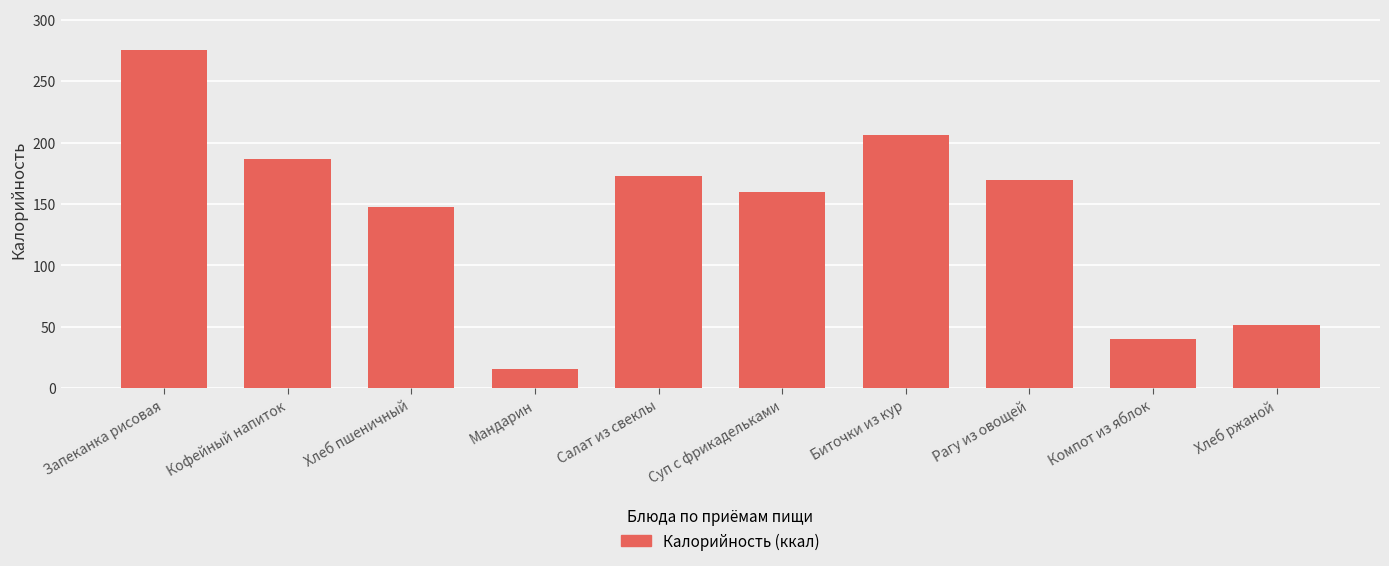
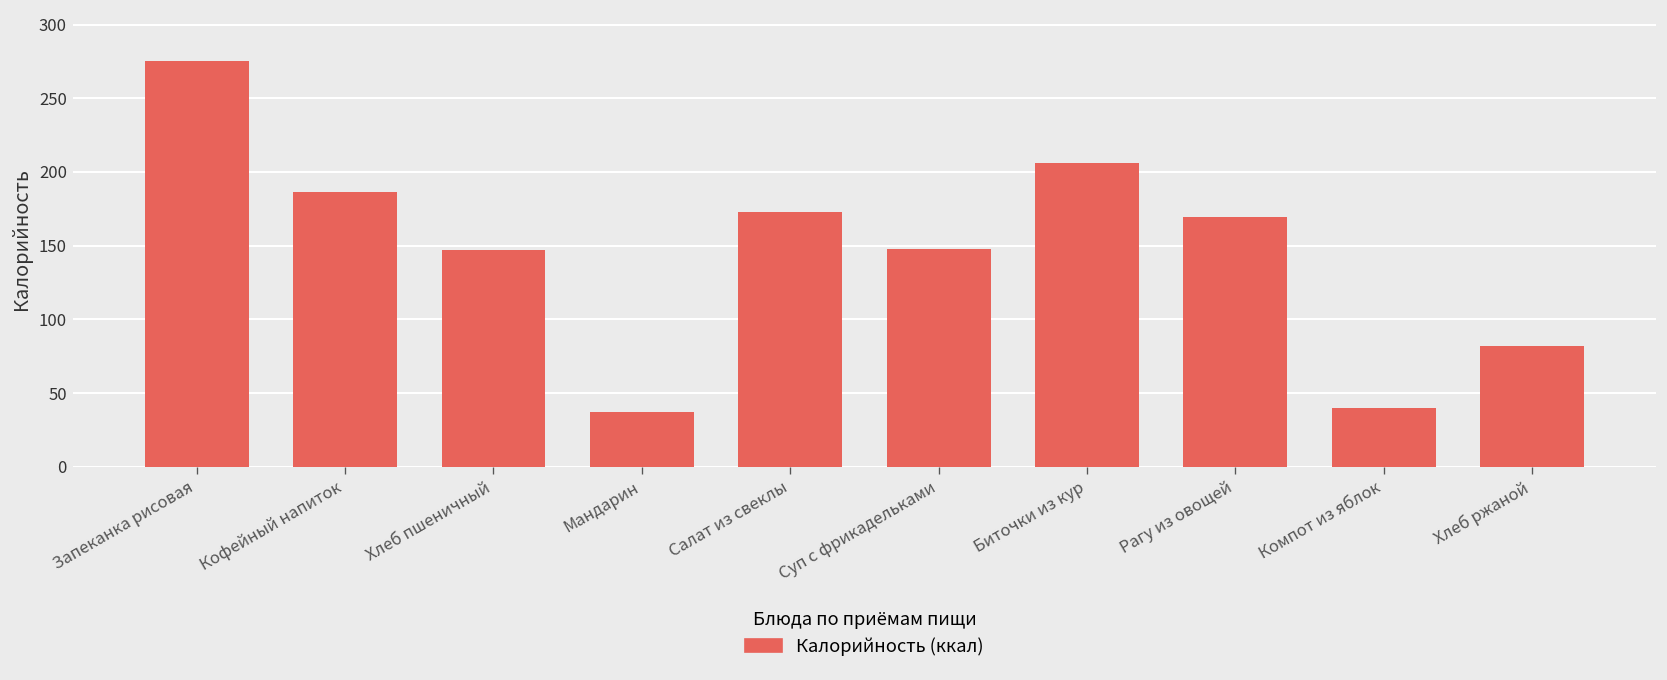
  {
    "Запеканка рисовая": 276,
    "Кофейный напиток": 186,
    "Хлеб пшеничный": 147,
-   "Мандарин": 16,
+   "Мандарин": 37,
    "Салат из свеклы": 173,
-   "Суп с фрикадельками": 160,
+   "Суп с фрикадельками": 148,
    "Биточки из кур": 206,
    "Рагу из овощей": 169,
    "Компот из яблок": 40,
-   "Хлеб ржаной": 51
+   "Хлеб ржаной": 82
  }
